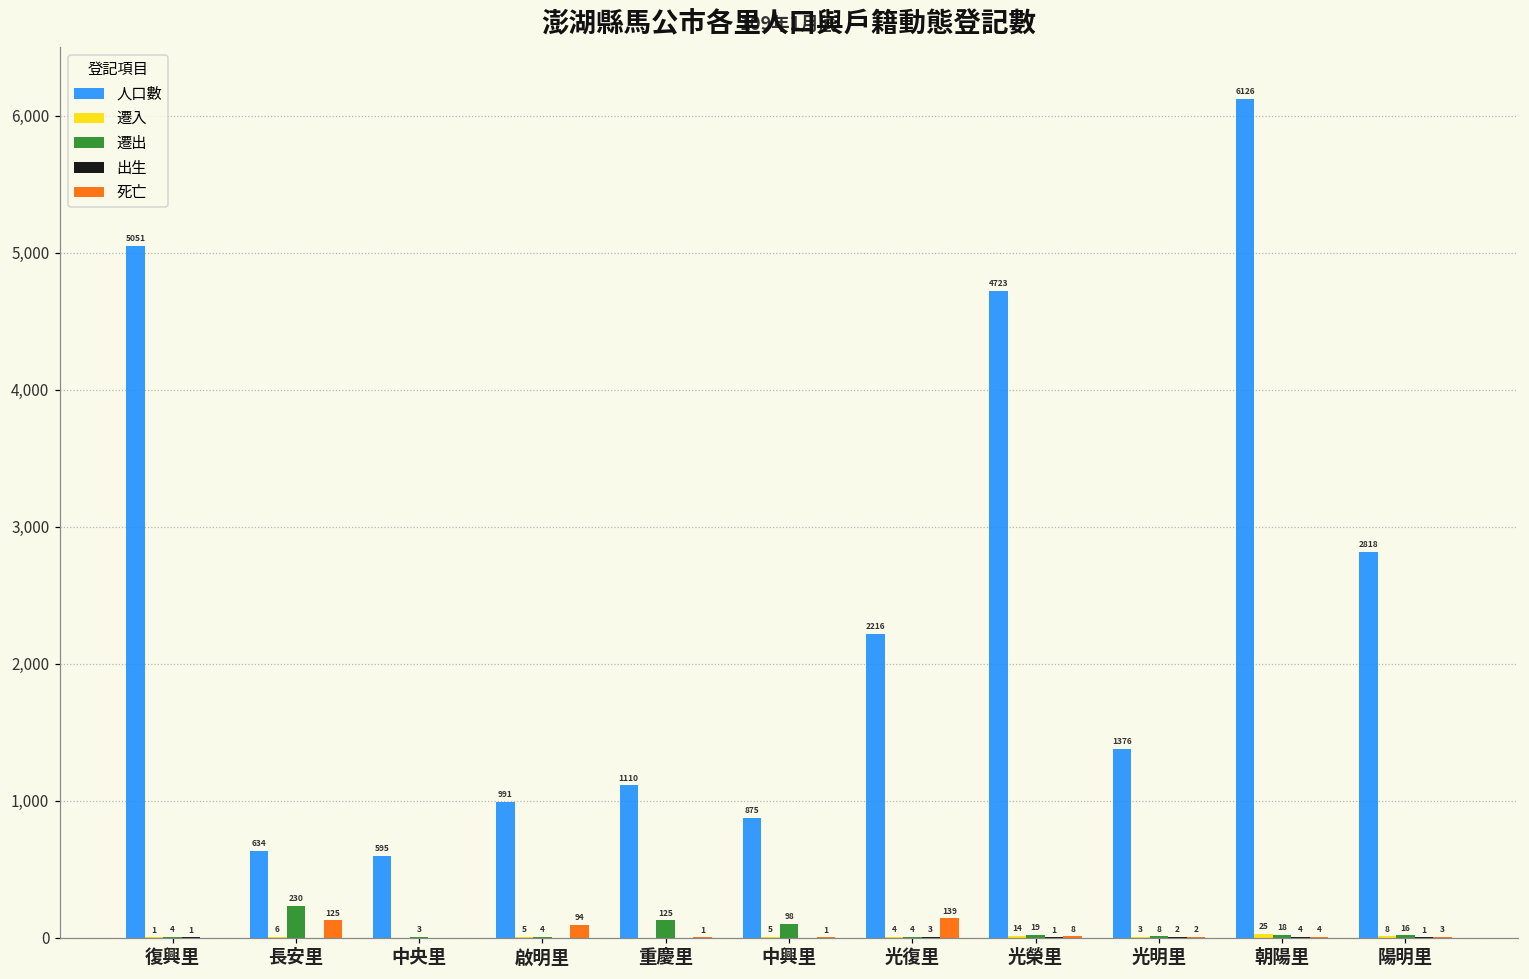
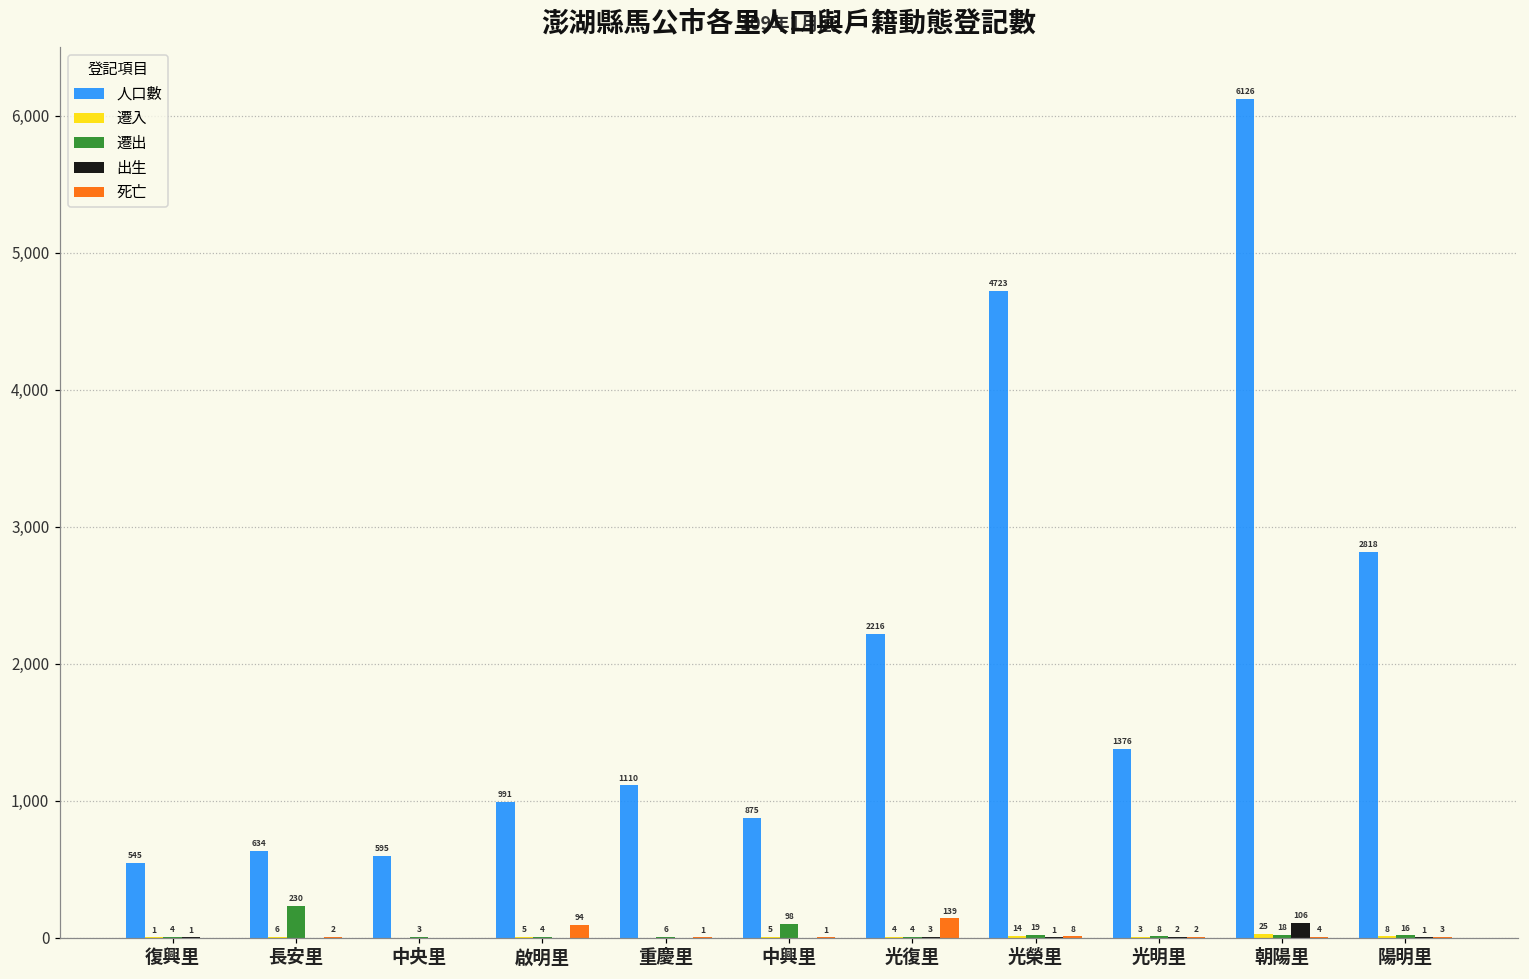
  {
    "人口數": {
-     "復興里": 5051,
+     "復興里": 545,
      "長安里": 634,
      "中央里": 595,
      "啟明里": 991,
      "重慶里": 1110,
      "中興里": 875,
      "光復里": 2216,
      "光榮里": 4723,
      "光明里": 1376,
      "朝陽里": 6126,
      "陽明里": 2818
    },
    "遷入": {
      "復興里": 1,
      "長安里": 6,
      "啟明里": 5,
      "中興里": 5,
      "光復里": 4,
      "光榮里": 14,
      "光明里": 3,
      "朝陽里": 25,
      "陽明里": 8
    },
    "遷出": {
      "復興里": 4,
      "長安里": 230,
      "中央里": 3,
      "啟明里": 4,
-     "重慶里": 125,
+     "重慶里": 6,
      "中興里": 98,
      "光復里": 4,
      "光榮里": 19,
      "光明里": 8,
      "朝陽里": 18,
      "陽明里": 16
    },
    "出生": {
      "復興里": 1,
      "光復里": 3,
      "光榮里": 1,
      "光明里": 2,
-     "朝陽里": 4,
+     "朝陽里": 106,
      "陽明里": 1
    },
    "死亡": {
-     "長安里": 125,
+     "長安里": 2,
      "啟明里": 94,
      "重慶里": 1,
      "中興里": 1,
      "光復里": 139,
      "光榮里": 8,
      "光明里": 2,
      "朝陽里": 4,
      "陽明里": 3
    }
  }
